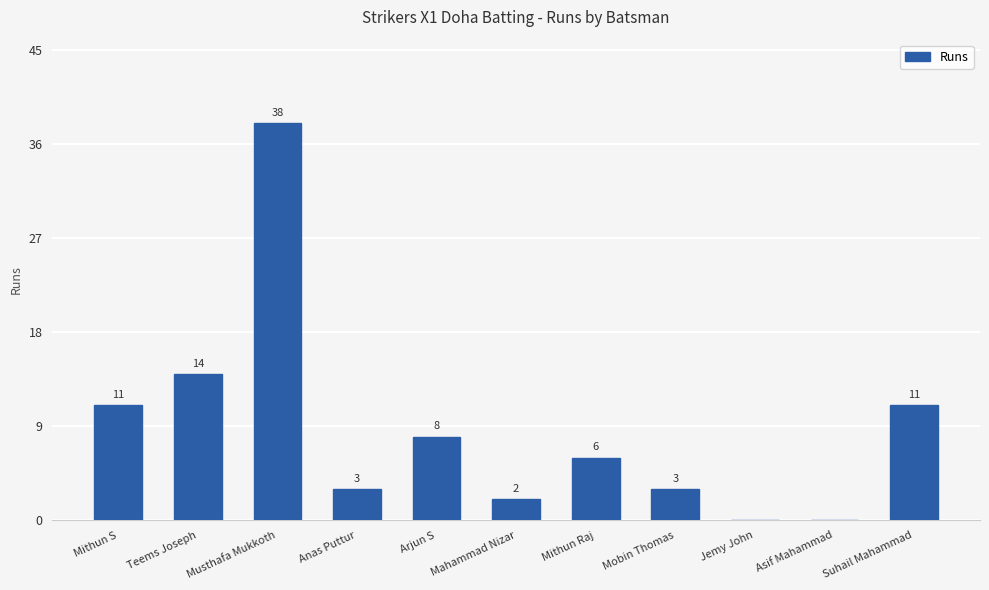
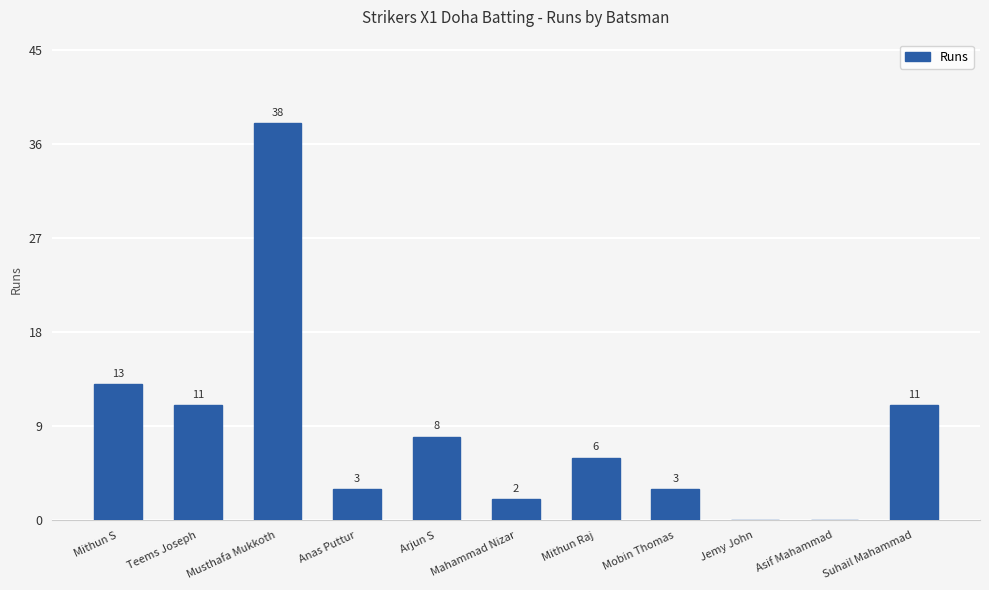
  {
-   "Mithun S": 11,
-   "Teems Joseph": 14,
+   "Mithun S": 13,
+   "Teems Joseph": 11,
    "Musthafa Mukkoth": 38,
    "Anas Puttur": 3,
    "Arjun S": 8,
    "Mahammad Nizar": 2,
    "Mithun Raj": 6,
    "Mobin Thomas": 3,
    "Suhail Mahammad": 11
  }
